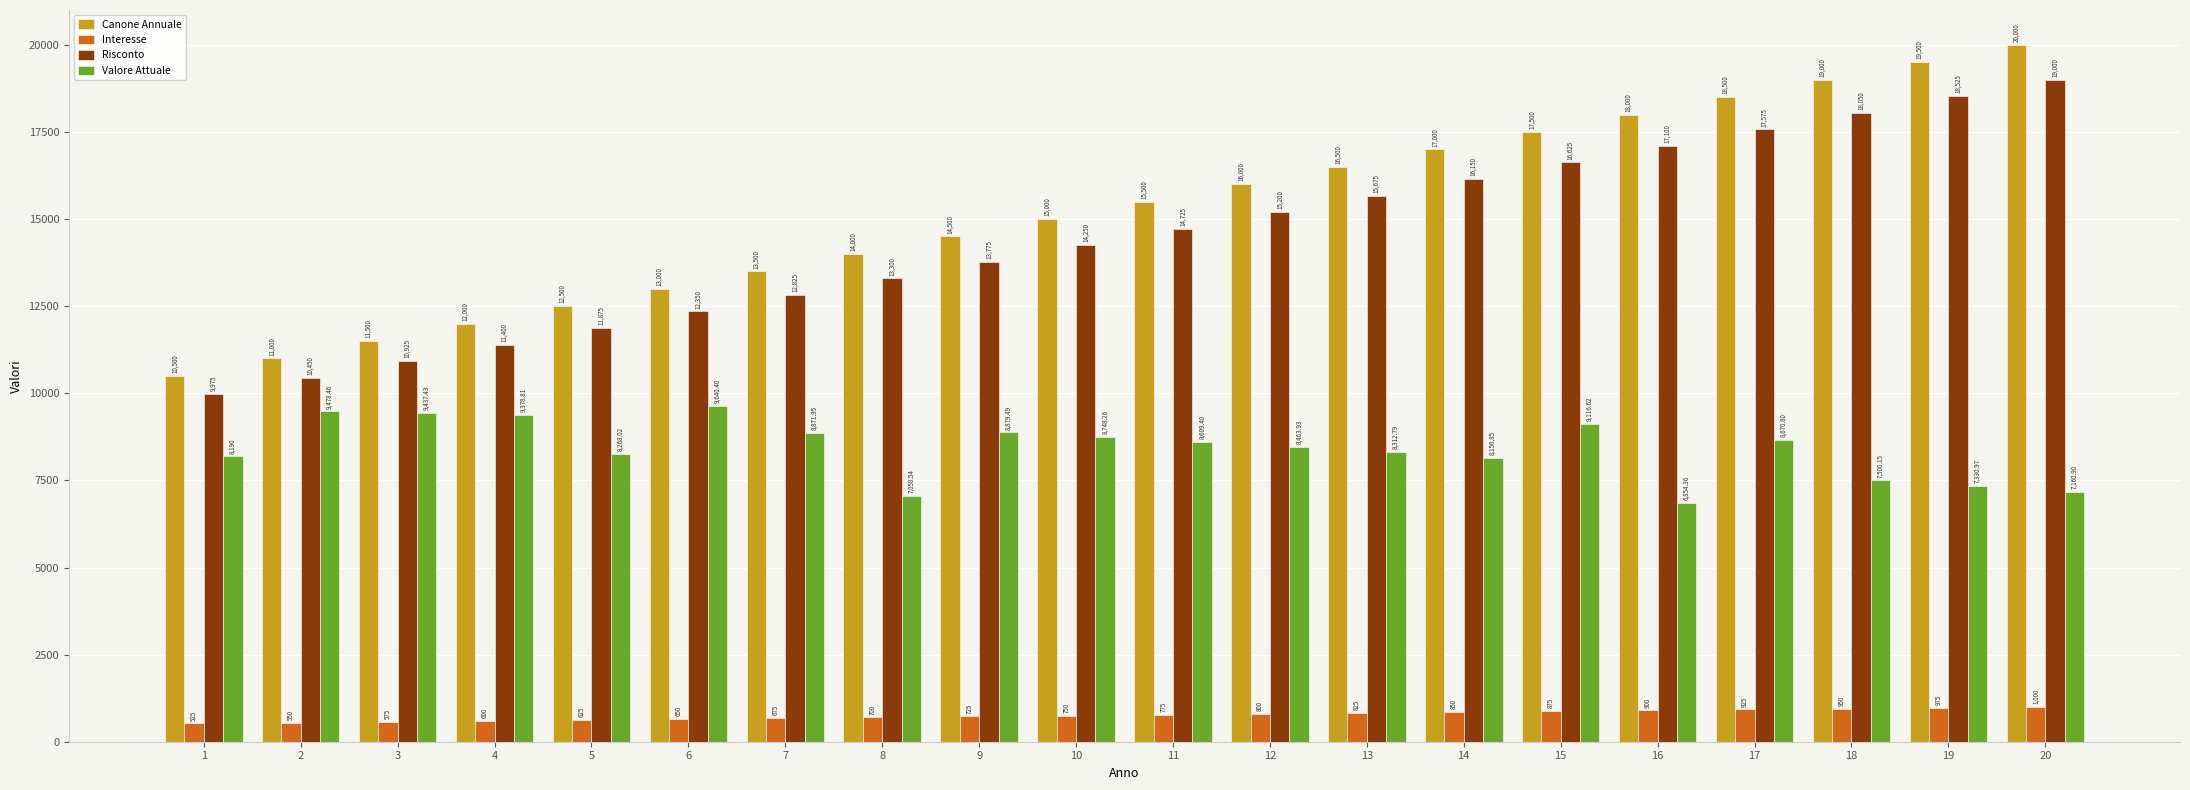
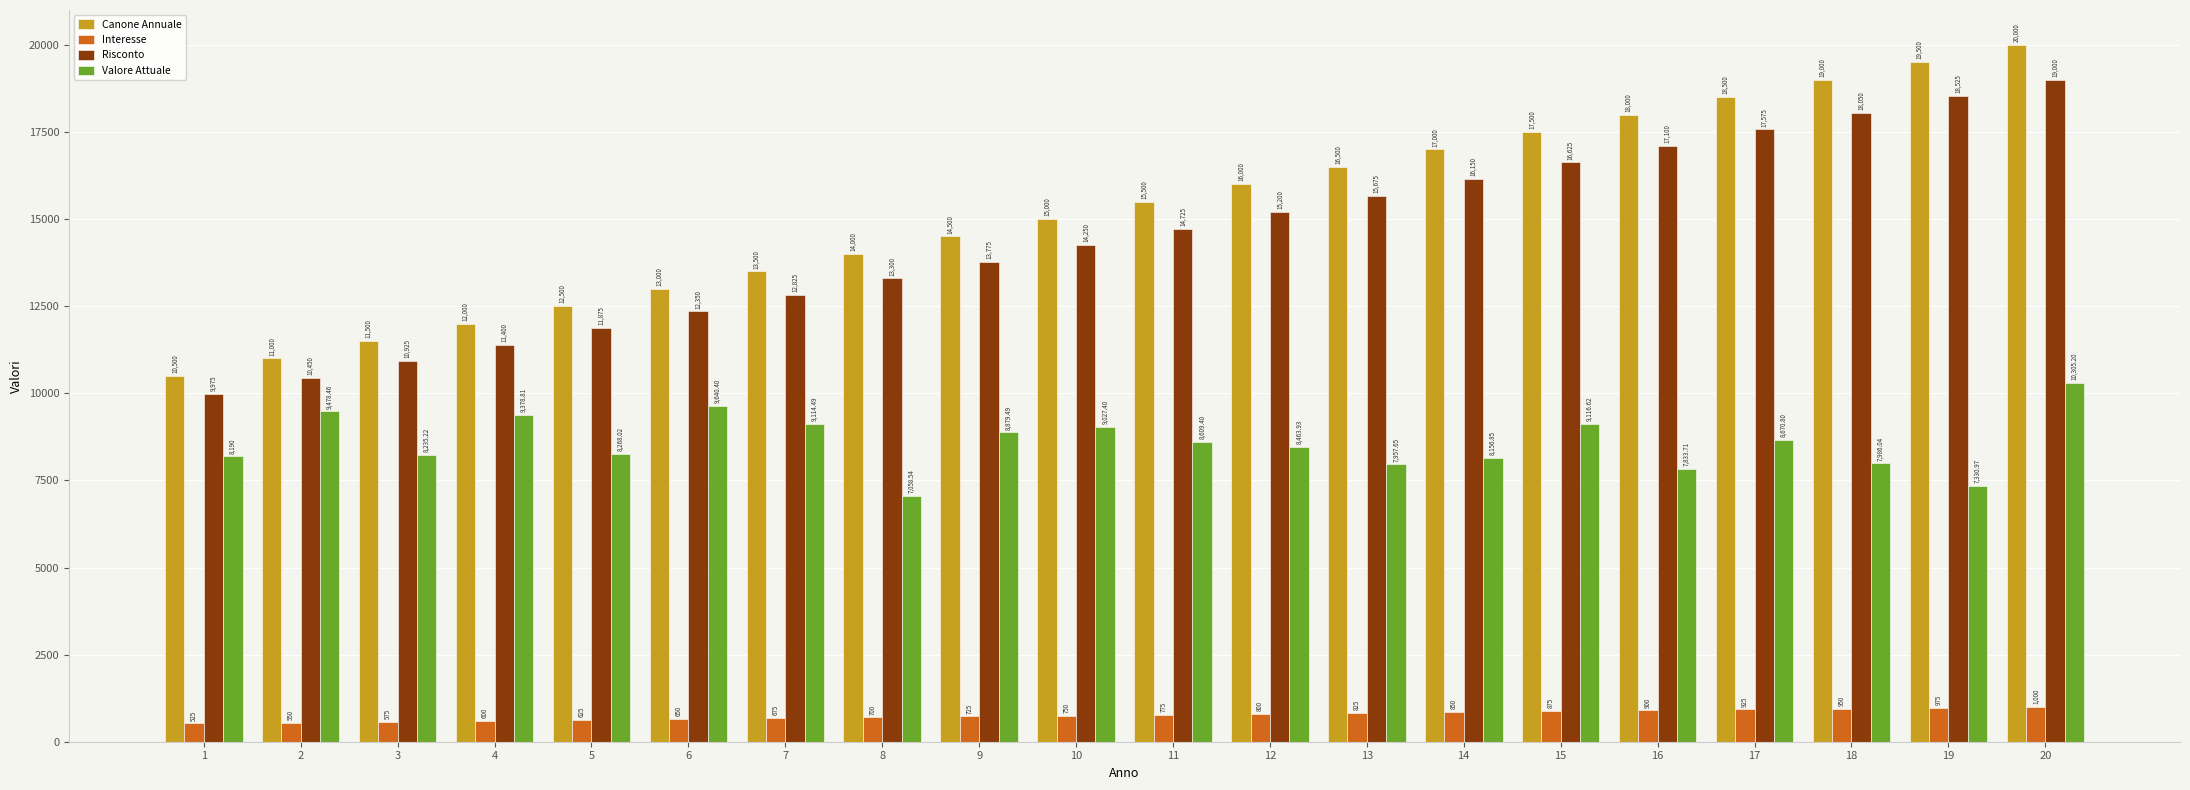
  {
    "Risconto": {
      "1": "9,975",
      "2": "10,450",
      "3": "10,925",
      "4": "11,400",
      "5": "11,875",
      "6": "12,350",
      "7": "12,825",
      "8": "13,300",
      "9": "13,775",
      "10": "14,250",
      "11": "14,725",
      "12": "15,200",
      "13": "15,675",
      "14": "16,150",
      "15": "16,625",
      "16": "17,100",
      "17": "17,575",
      "18": "18,050",
      "19": "18,525",
      "20": "19,000"
    },
    "Valore Attuale": {
      "1": "8,190",
      "2": "9,478.46",
-     "3": "9,437.43",
+     "3": "8,235.22",
      "4": "9,378.81",
      "5": "8,268.02",
      "6": "9,640.40",
-     "7": "8,871.95",
+     "7": "9,114.49",
      "8": "7,058.54",
      "9": "8,879.49",
-     "10": "8,748.26",
+     "10": "9,027.40",
      "11": "8,609.40",
      "12": "8,463.93",
-     "13": "8,312.79",
+     "13": "7,957.65",
      "14": "8,156.85",
      "15": "9,116.62",
-     "16": "6,854.36",
+     "16": "7,833.71",
      "17": "8,670.80",
-     "18": "7,500.15",
+     "18": "7,986.04",
      "19": "7,330.97",
-     "20": "7,160.90"
+     "20": "10,305.20"
    }
  }
